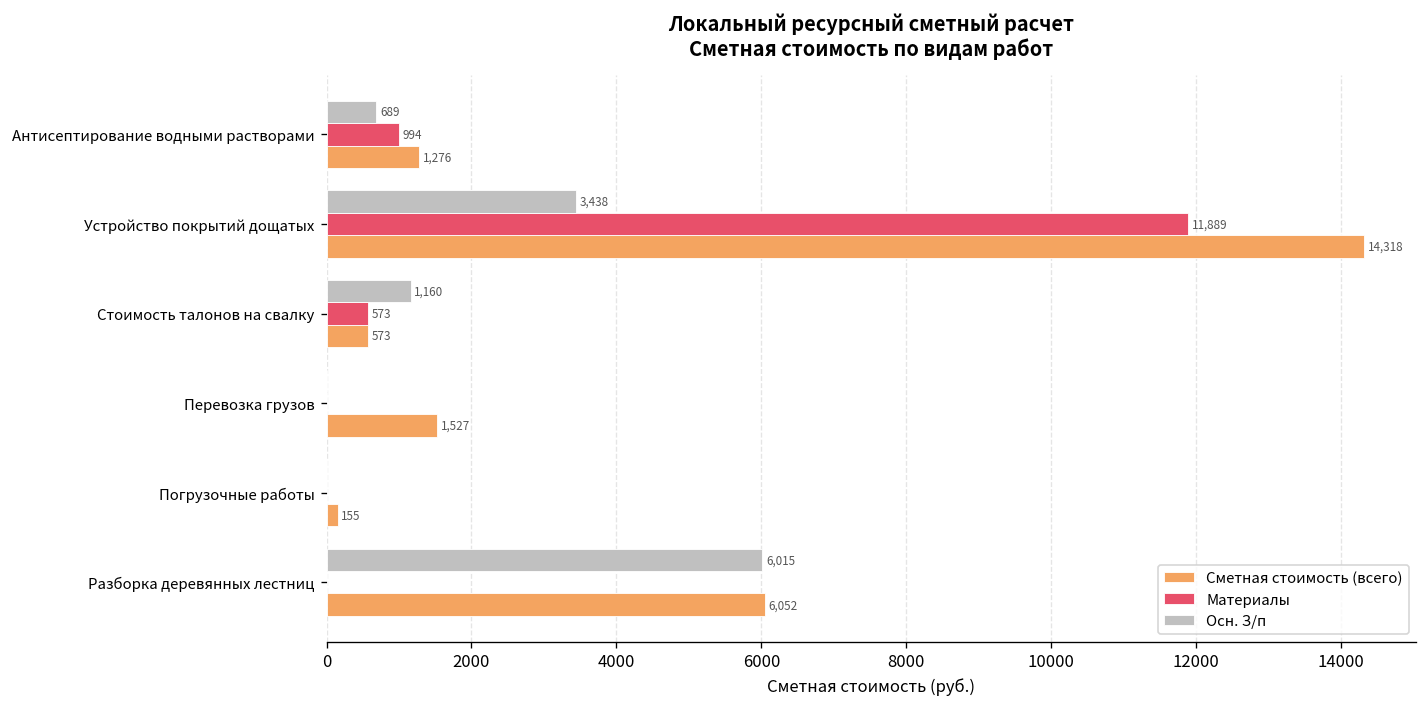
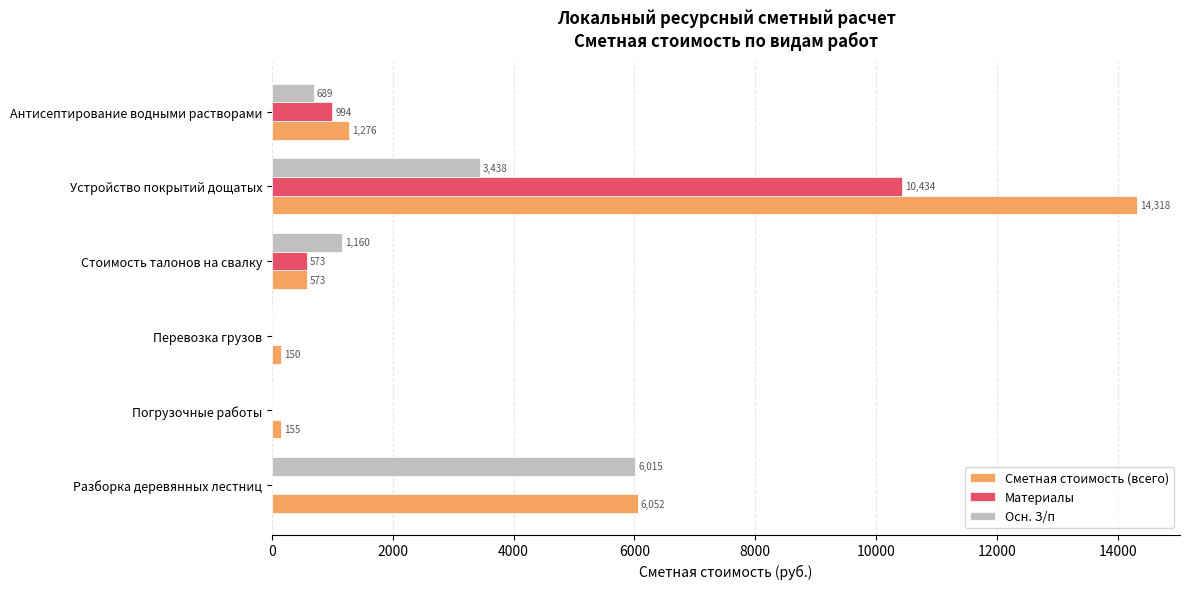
  {
    "Сметная стоимость (всего)": {
      "Антисептирование водными растворами": "1,276",
      "Устройство покрытий дощатых": "14,318",
      "Стоимость талонов на свалку": "573",
-     "Перевозка грузов": "1,527",
+     "Перевозка грузов": "150",
      "Погрузочные работы": "155",
      "Разборка деревянных лестниц": "6,052"
    },
    "Материалы": {
      "Антисептирование водными растворами": "994",
-     "Устройство покрытий дощатых": "11,889",
+     "Устройство покрытий дощатых": "10,434",
      "Стоимость талонов на свалку": "573"
    },
    "Осн. З/п": {
      "Антисептирование водными растворами": "689",
      "Устройство покрытий дощатых": "3,438",
      "Стоимость талонов на свалку": "1,160",
      "Разборка деревянных лестниц": "6,015"
    }
  }
